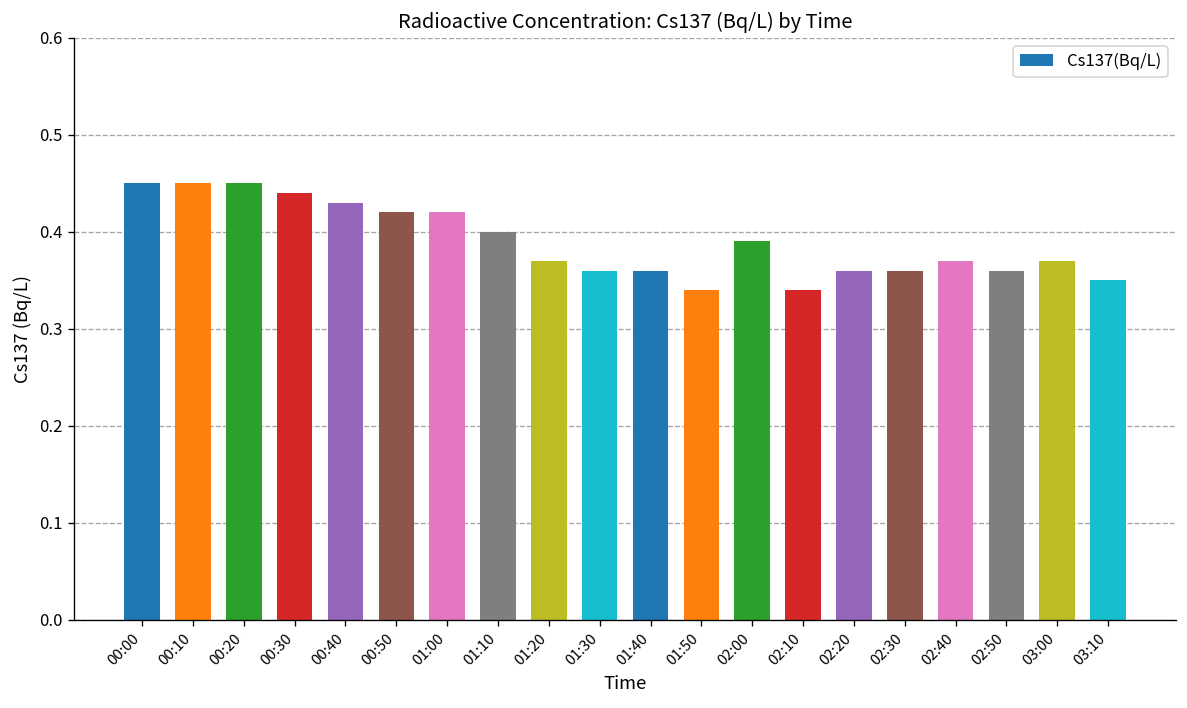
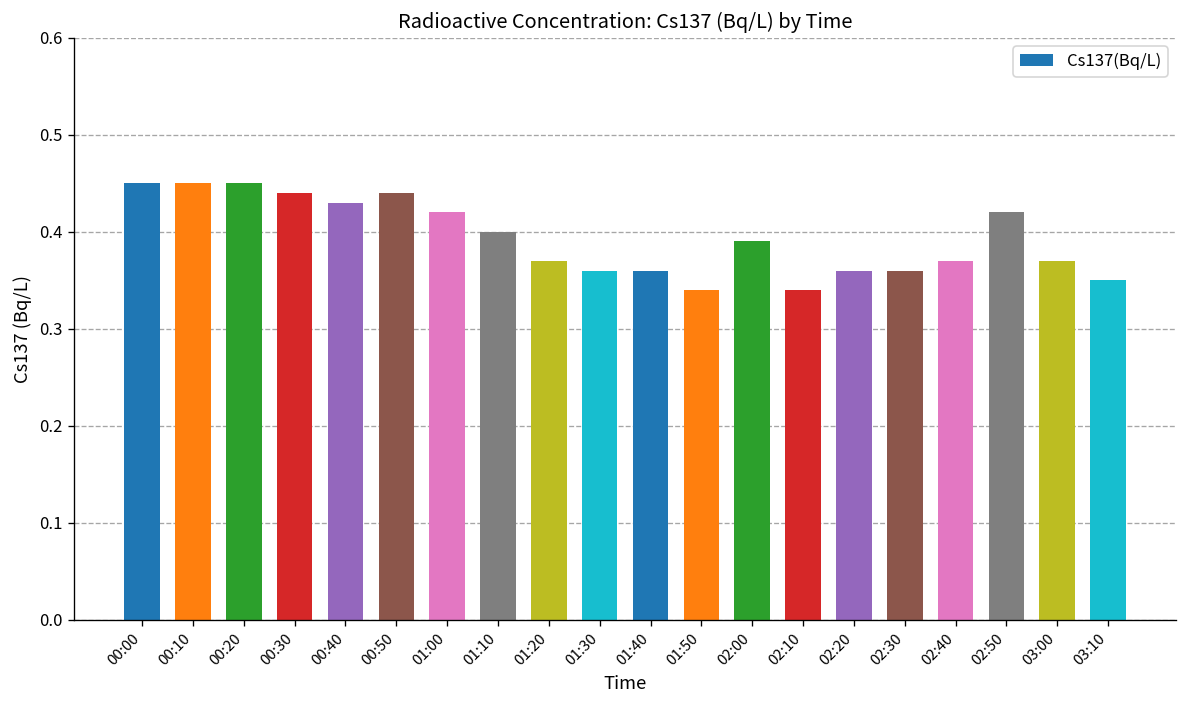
  {
    "00:00": 0.45,
    "00:10": 0.45,
    "00:20": 0.45,
    "00:30": 0.44,
    "00:40": 0.43,
-   "00:50": 0.42,
+   "00:50": 0.44,
    "01:00": 0.42,
    "01:10": 0.40,
    "01:20": 0.37,
    "01:30": 0.36,
    "01:40": 0.36,
    "01:50": 0.34,
    "02:00": 0.39,
    "02:10": 0.34,
    "02:20": 0.36,
    "02:30": 0.36,
    "02:40": 0.37,
-   "02:50": 0.36,
+   "02:50": 0.42,
    "03:00": 0.37,
    "03:10": 0.35
  }
